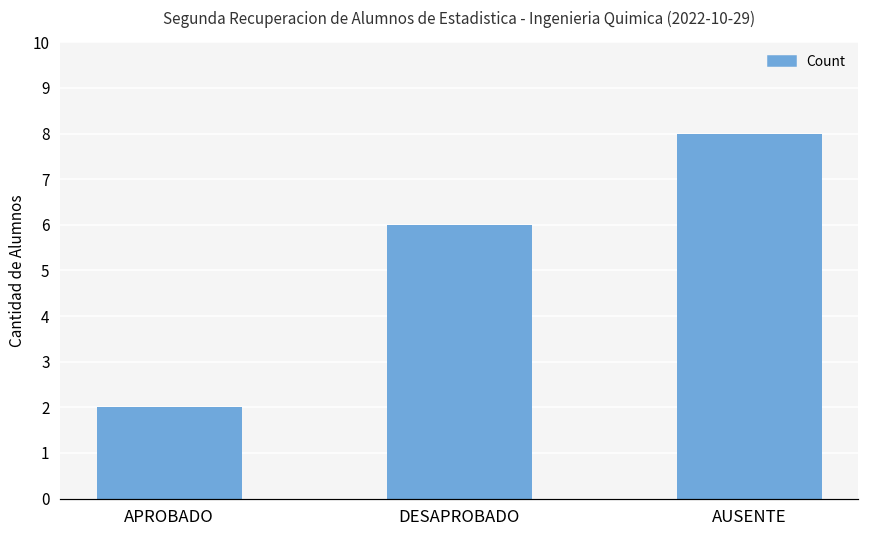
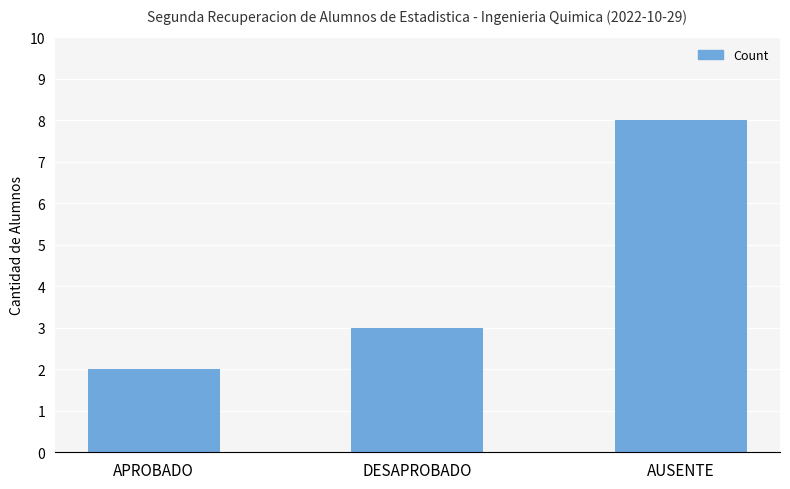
  {
    "APROBADO": 2,
-   "DESAPROBADO": 6,
+   "DESAPROBADO": 3,
    "AUSENTE": 8
  }
